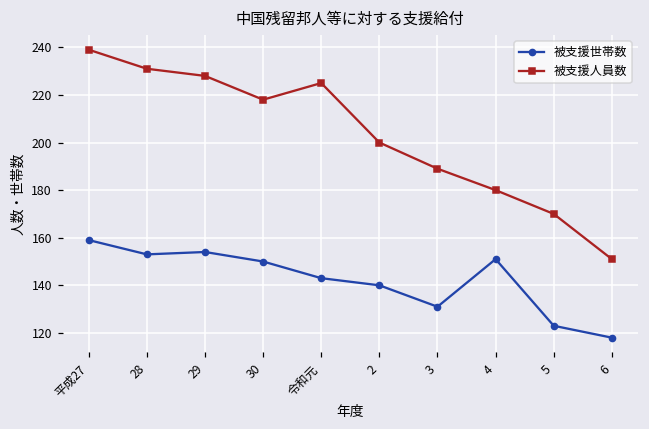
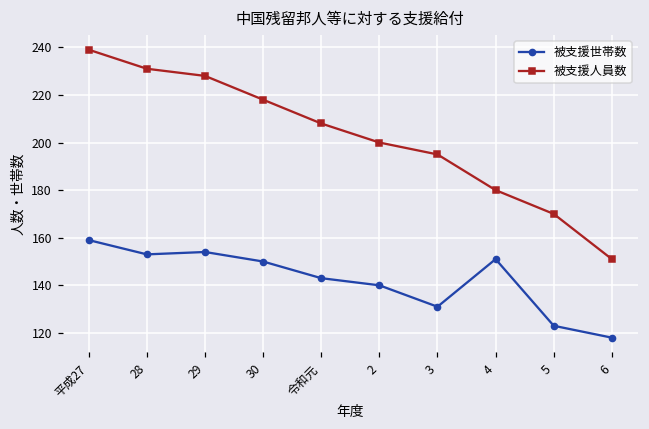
  {
    "被支援世帯数": {
      "平成27": 159,
      "28": 153,
      "29": 154,
      "30": 150,
      "令和元": 143,
      "2": 140,
      "3": 131,
      "4": 151,
      "5": 123,
      "6": 118
    },
    "被支援人員数": {
      "平成27": 239,
      "28": 231,
      "29": 228,
      "30": 218,
-     "令和元": 225,
+     "令和元": 208,
      "2": 200,
-     "3": 189,
+     "3": 195,
      "4": 180,
      "5": 170,
      "6": 151
    }
  }
